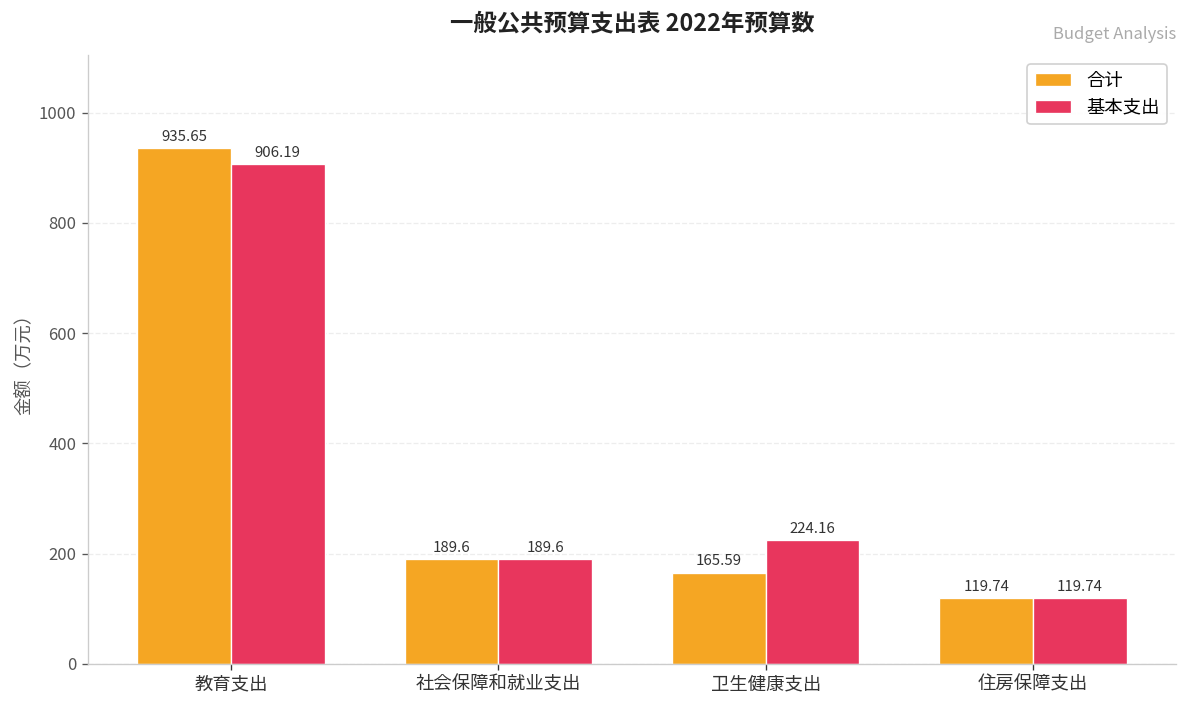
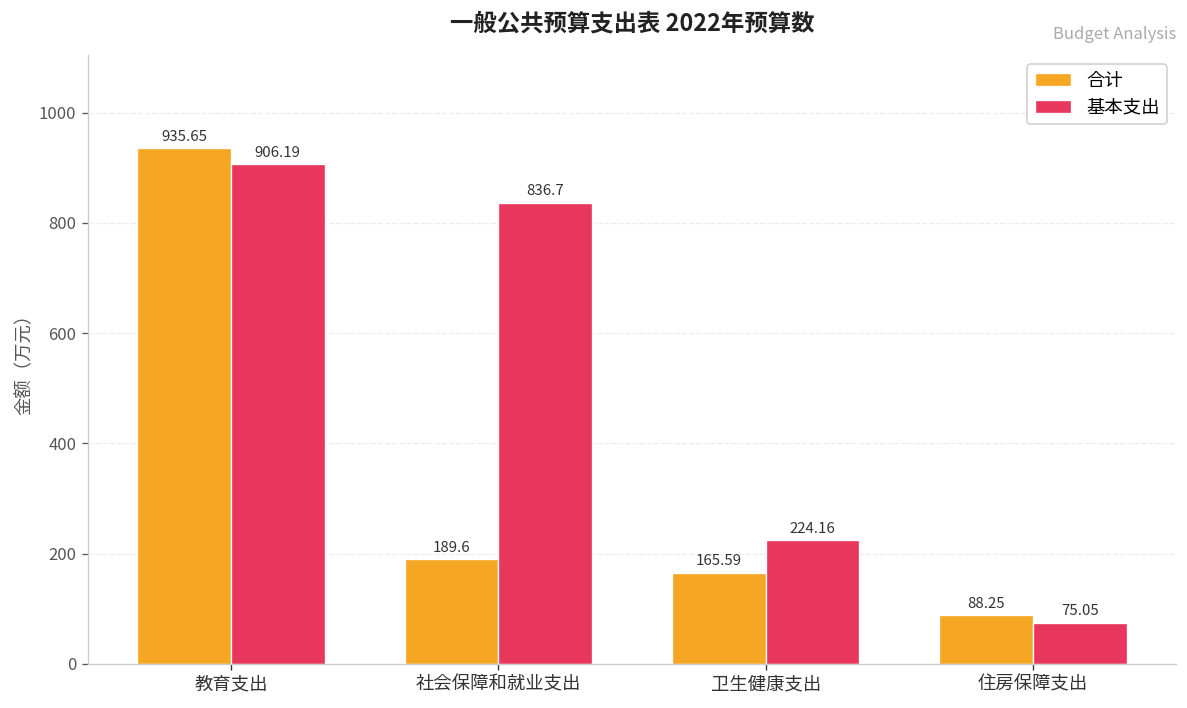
  {
    "合计": {
      "教育支出": 935.65,
      "社会保障和就业支出": 189.6,
      "卫生健康支出": 165.59,
-     "住房保障支出": 119.74
+     "住房保障支出": 88.25
    },
    "基本支出": {
      "教育支出": 906.19,
-     "社会保障和就业支出": 189.6,
+     "社会保障和就业支出": 836.7,
      "卫生健康支出": 224.16,
-     "住房保障支出": 119.74
+     "住房保障支出": 75.05
    }
  }
